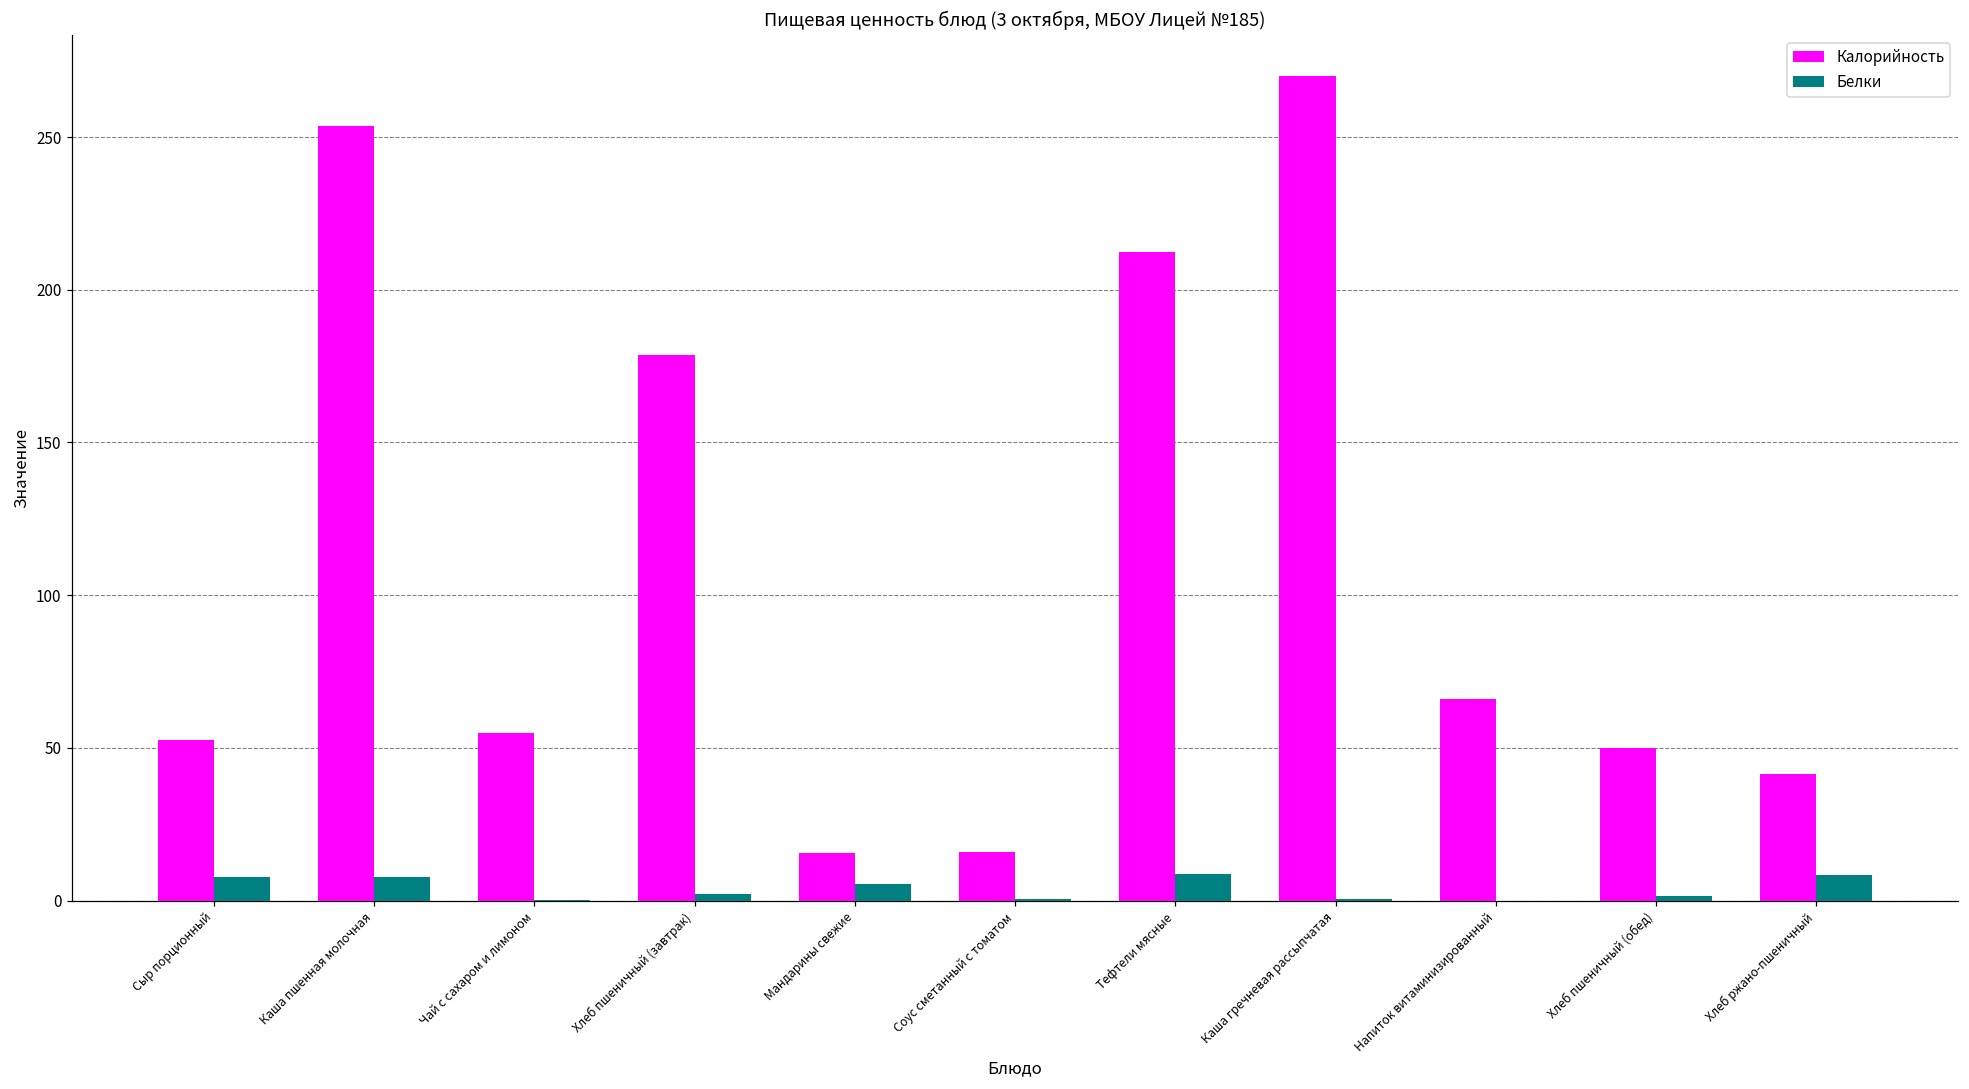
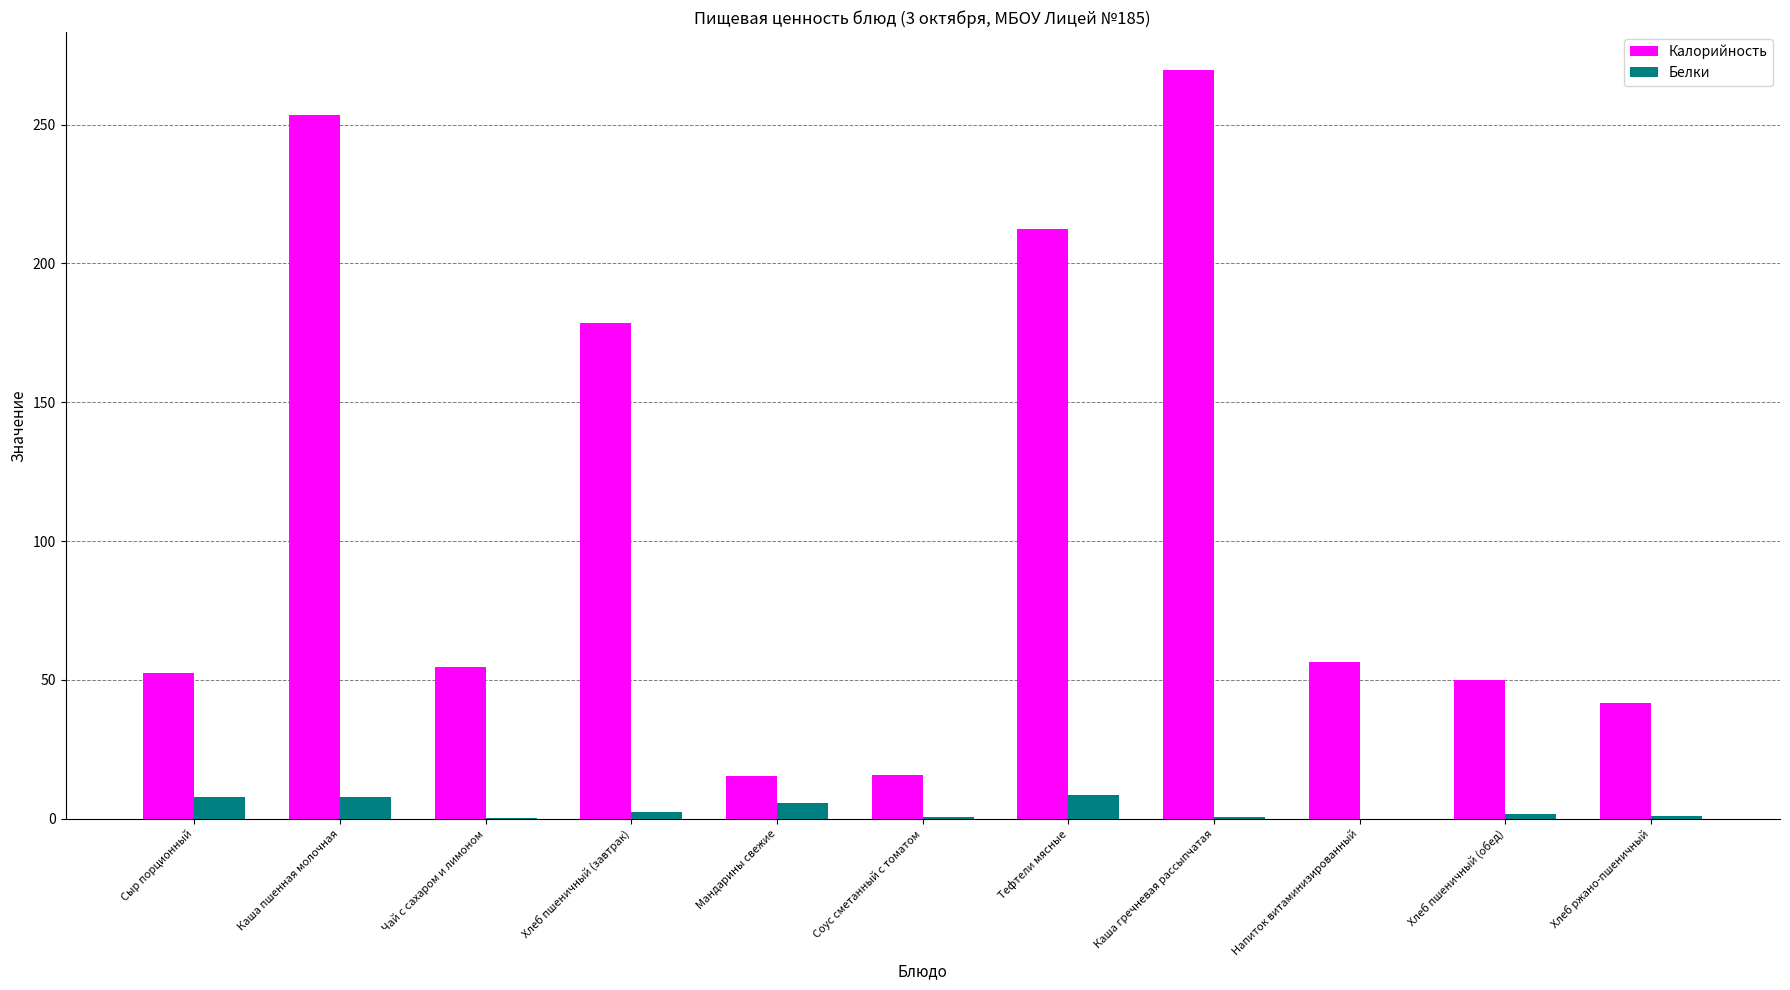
  {
    "Калорийность": {
      "Сыр порционный": 53,
      "Каша пшенная молочная": 254,
      "Чай с сахаром и лимоном": 55,
      "Хлеб пшеничный (завтрак)": 179,
      "Мандарины свежие": 16,
      "Соус сметанный с томатом": 16,
      "Тефтели мясные": 212,
      "Каша гречневая рассыпчатая": 270,
-     "Напиток витаминизированный": 66,
+     "Напиток витаминизированный": 56,
      "Хлеб пшеничный (обед)": 50,
      "Хлеб ржано-пшеничный": 41
    },
    "Белки": {
      "Сыр порционный": 8,
      "Каша пшенная молочная": 8,
      "Хлеб пшеничный (завтрак)": 2,
      "Мандарины свежие": 6,
      "Тефтели мясные": 9,
      "Напиток витаминизированный": 0,
      "Хлеб пшеничный (обед)": 2,
-     "Хлеб ржано-пшеничный": 8
+     "Хлеб ржано-пшеничный": 1
    }
  }
